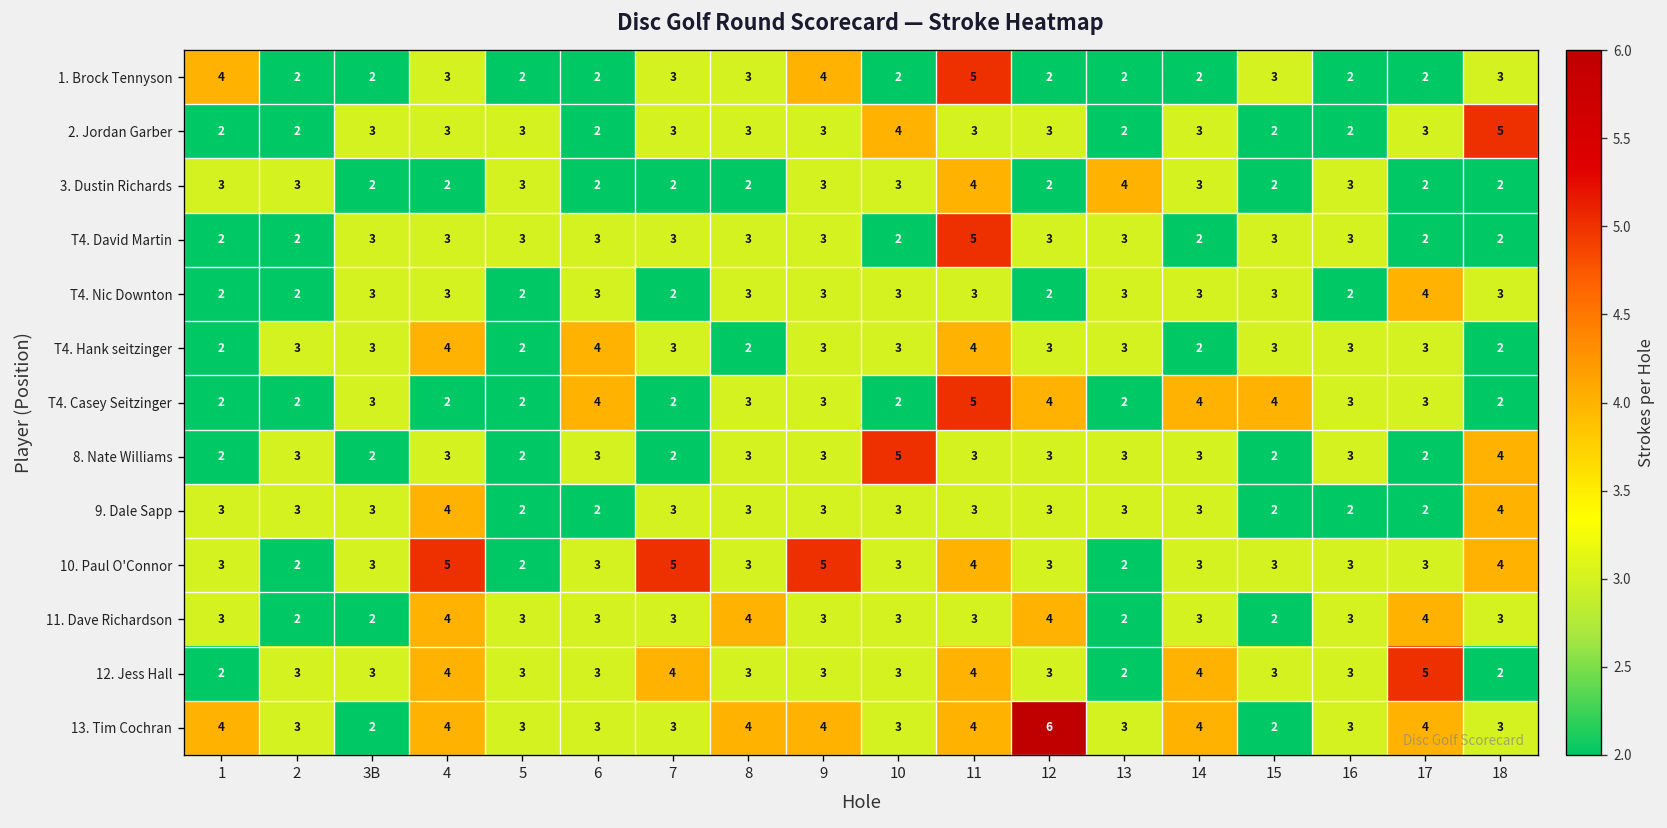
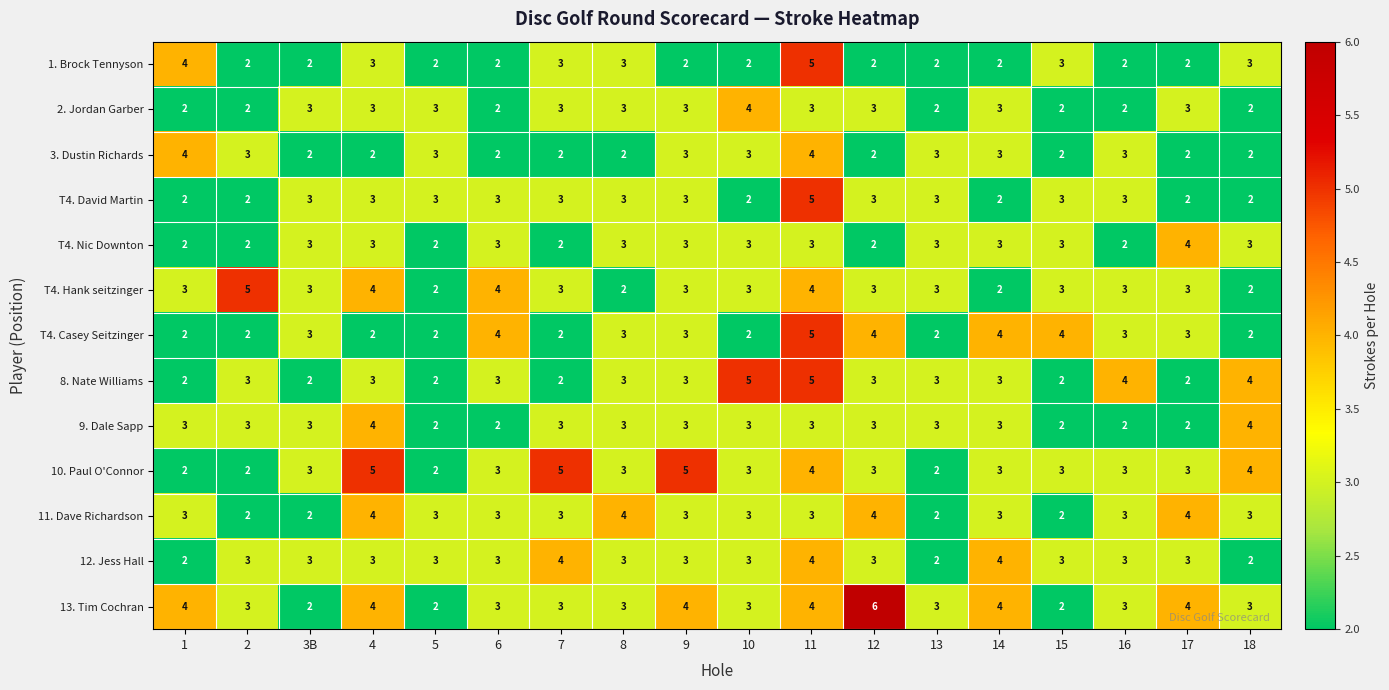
  {
    "1. Brock Tennyson": {
      "1": 4,
      "2": 2,
      "3B": 2,
      "4": 3,
      "5": 2,
      "6": 2,
      "7": 3,
      "8": 3,
-     "9": 4,
+     "9": 2,
      "10": 2,
      "11": 5,
      "12": 2,
      "13": 2,
      "14": 2,
      "15": 3,
      "16": 2,
      "17": 2,
      "18": 3
    },
    "2. Jordan Garber": {
      "1": 2,
      "2": 2,
      "3B": 3,
      "4": 3,
      "5": 3,
      "6": 2,
      "7": 3,
      "8": 3,
      "9": 3,
      "10": 4,
      "11": 3,
      "12": 3,
      "13": 2,
      "14": 3,
      "15": 2,
      "16": 2,
      "17": 3,
-     "18": 5
+     "18": 2
    },
    "3. Dustin Richards": {
-     "1": 3,
+     "1": 4,
      "2": 3,
      "3B": 2,
      "4": 2,
      "5": 3,
      "6": 2,
      "7": 2,
      "8": 2,
      "9": 3,
      "10": 3,
      "11": 4,
      "12": 2,
-     "13": 4,
+     "13": 3,
      "14": 3,
      "15": 2,
      "16": 3,
      "17": 2,
      "18": 2
    },
    "T4. Hank seitzinger": {
-     "1": 2,
-     "2": 3,
+     "1": 3,
+     "2": 5,
      "3B": 3,
      "4": 4,
      "5": 2,
      "6": 4,
      "7": 3,
      "8": 2,
      "9": 3,
      "10": 3,
      "11": 4,
      "12": 3,
      "13": 3,
      "14": 2,
      "15": 3,
      "16": 3,
      "17": 3,
      "18": 2
    },
    "8. Nate Williams": {
      "1": 2,
      "2": 3,
      "3B": 2,
      "4": 3,
      "5": 2,
      "6": 3,
      "7": 2,
      "8": 3,
      "9": 3,
      "10": 5,
-     "11": 3,
+     "11": 5,
      "12": 3,
      "13": 3,
      "14": 3,
      "15": 2,
-     "16": 3,
+     "16": 4,
      "17": 2,
      "18": 4
    },
    "10. Paul O'Connor": {
-     "1": 3,
+     "1": 2,
      "2": 2,
      "3B": 3,
      "4": 5,
      "5": 2,
      "6": 3,
      "7": 5,
      "8": 3,
      "9": 5,
      "10": 3,
      "11": 4,
      "12": 3,
      "13": 2,
      "14": 3,
      "15": 3,
      "16": 3,
      "17": 3,
      "18": 4
    },
    "12. Jess Hall": {
      "1": 2,
      "2": 3,
      "3B": 3,
-     "4": 4,
+     "4": 3,
      "5": 3,
      "6": 3,
      "7": 4,
      "8": 3,
      "9": 3,
      "10": 3,
      "11": 4,
      "12": 3,
      "13": 2,
      "14": 4,
      "15": 3,
      "16": 3,
-     "17": 5,
+     "17": 3,
      "18": 2
    },
    "13. Tim Cochran": {
      "1": 4,
      "2": 3,
      "3B": 2,
      "4": 4,
-     "5": 3,
+     "5": 2,
      "6": 3,
      "7": 3,
-     "8": 4,
+     "8": 3,
      "9": 4,
      "10": 3,
      "11": 4,
      "12": 6,
      "13": 3,
      "14": 4,
      "15": 2,
      "16": 3,
      "17": 4
    }
  }
